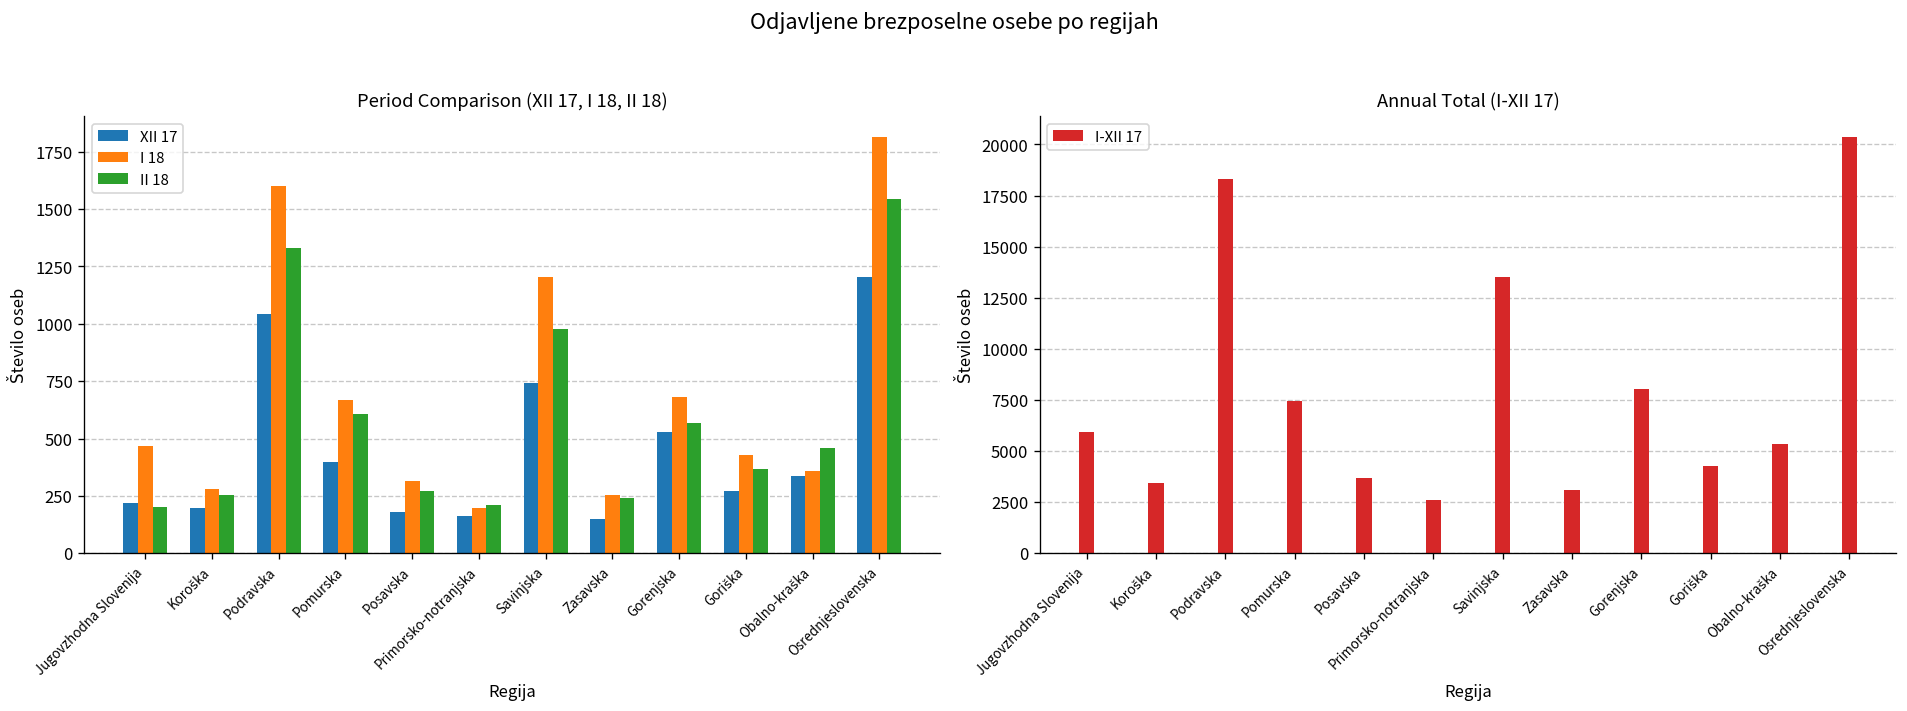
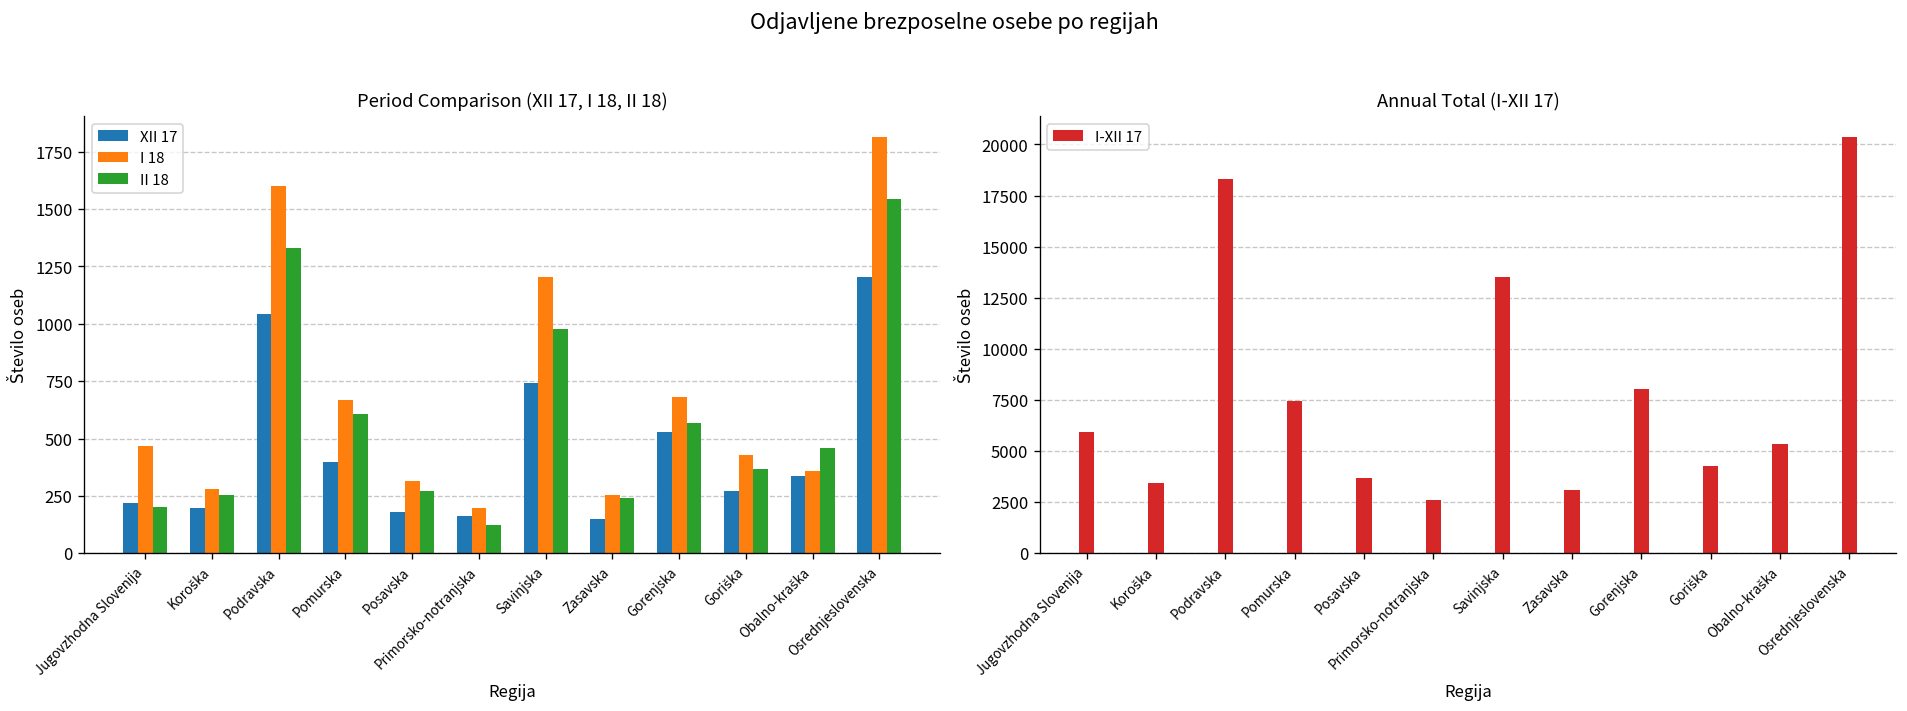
  {
    "Period Comparison (XII 17, I 18, II 18)": {
      "XII 17": {
        "Jugovzhodna Slovenija": 220,
        "Koroška": 200,
        "Podravska": 1040,
        "Pomurska": 400,
        "Posavska": 180,
        "Primorsko-notranjska": 160,
        "Savinjska": 740,
        "Zasavska": 150,
        "Gorenjska": 530,
        "Goriška": 270,
        "Obalno-kraška": 340,
        "Osrednjeslovenska": 1210
      },
      "I 18": {
        "Jugovzhodna Slovenija": 470,
        "Koroška": 280,
        "Podravska": 1600,
        "Pomurska": 670,
        "Posavska": 320,
        "Primorsko-notranjska": 200,
        "Savinjska": 1210,
        "Zasavska": 250,
        "Gorenjska": 680,
        "Goriška": 430,
        "Obalno-kraška": 360,
        "Osrednjeslovenska": 1810
      },
      "II 18": {
        "Jugovzhodna Slovenija": 200,
        "Koroška": 250,
        "Podravska": 1330,
        "Pomurska": 610,
        "Posavska": 270,
-       "Primorsko-notranjska": 210,
+       "Primorsko-notranjska": 120,
        "Savinjska": 980,
        "Zasavska": 240,
        "Gorenjska": 570,
        "Goriška": 370,
        "Obalno-kraška": 460,
        "Osrednjeslovenska": 1550
      }
    },
    "Annual Total (I-XII 17)": {
      "Jugovzhodna Slovenija": 5900,
      "Koroška": 3400,
      "Podravska": 18300,
      "Pomurska": 7500,
      "Posavska": 3700,
      "Primorsko-notranjska": 2600,
      "Savinjska": 13500,
      "Zasavska": 3100,
      "Gorenjska": 8000,
      "Goriška": 4300,
      "Obalno-kraška": 5300,
      "Osrednjeslovenska": 20400
    }
  }
